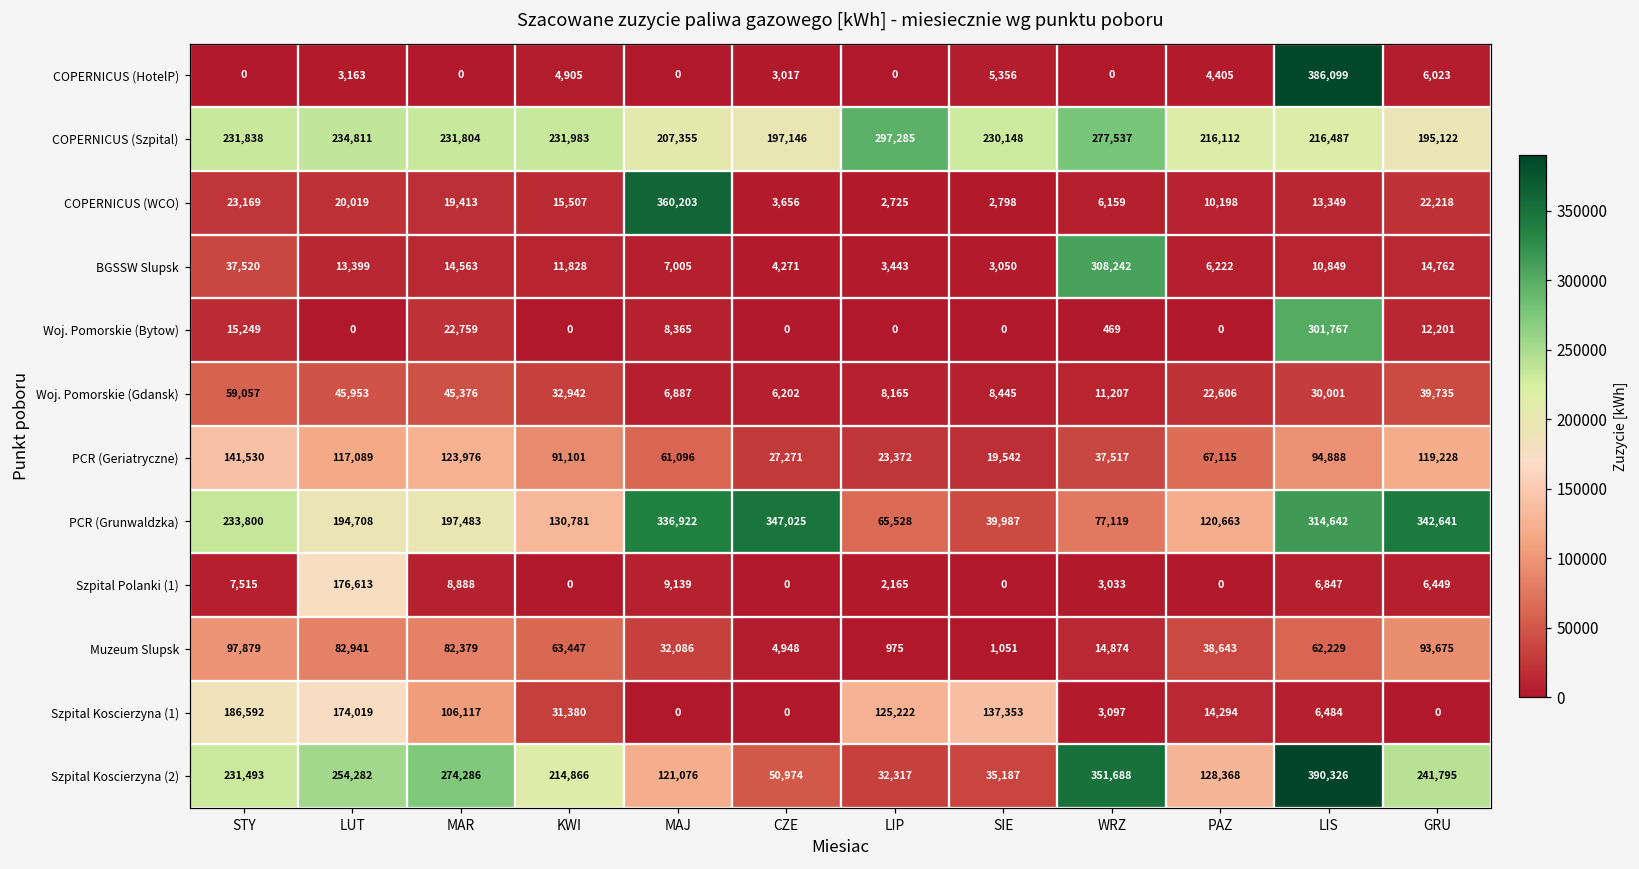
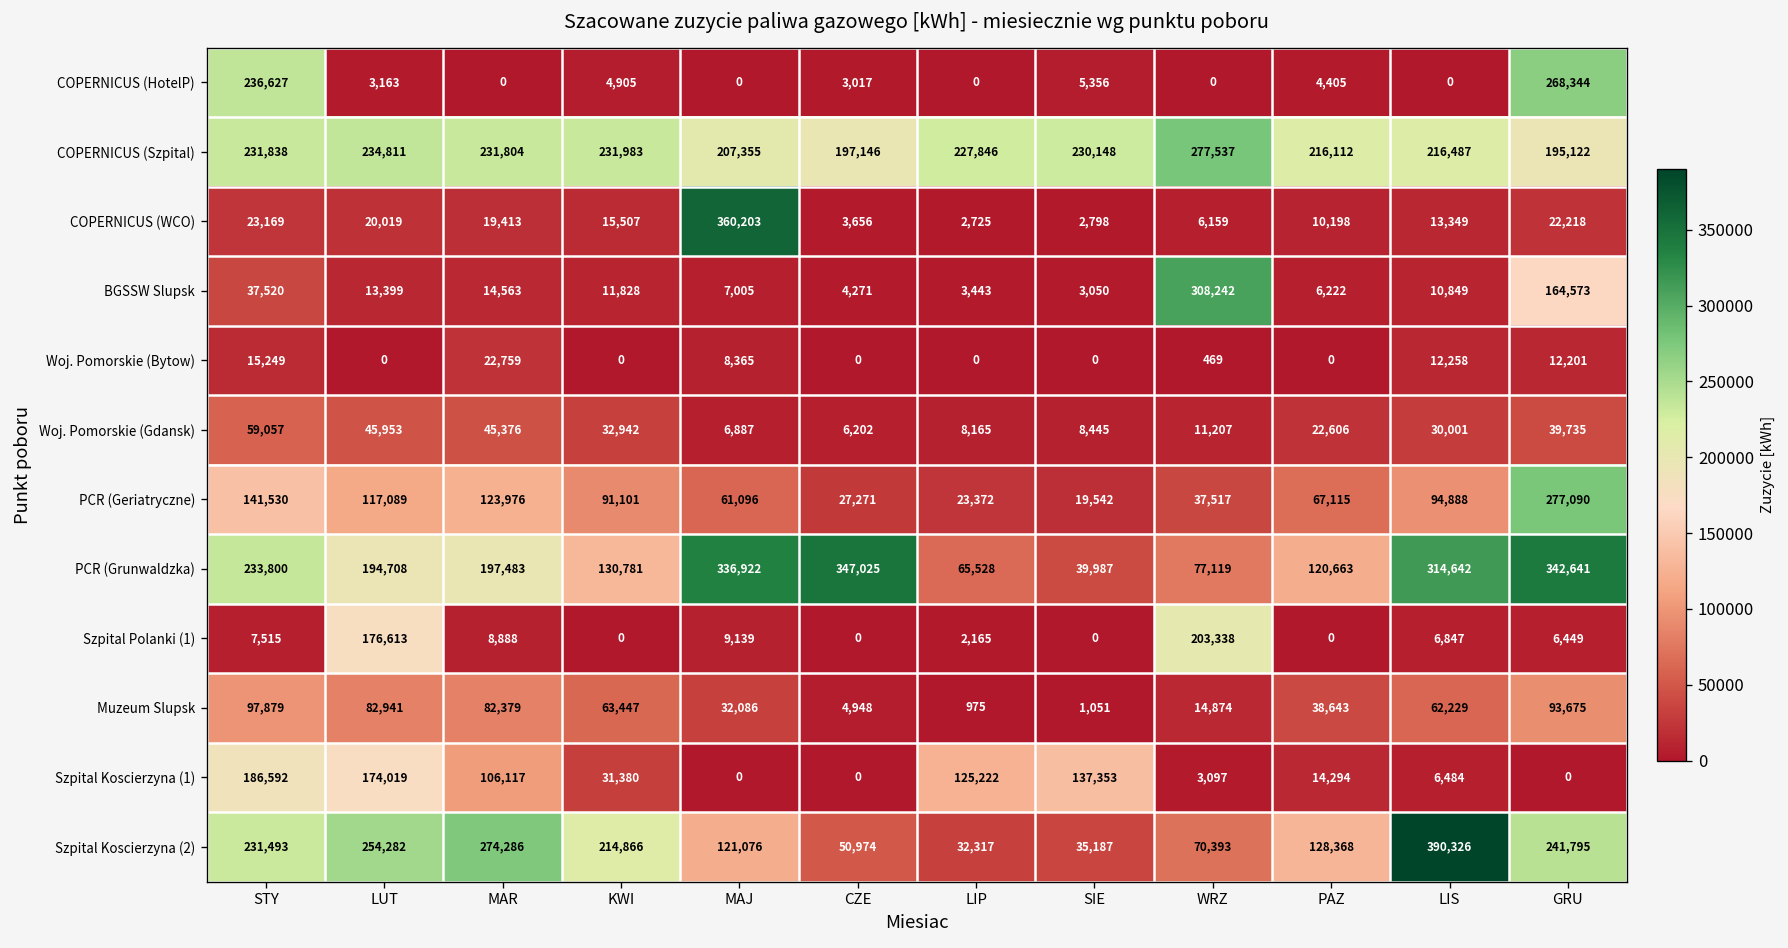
  {
    "COPERNICUS (HotelP)": {
-     "STY": "0",
+     "STY": "236,627",
      "LUT": "3,163",
      "MAR": "0",
      "KWI": "4,905",
      "MAJ": "0",
      "CZE": "3,017",
      "LIP": "0",
      "SIE": "5,356",
      "WRZ": "0",
      "PAZ": "4,405",
-     "LIS": "386,099",
-     "GRU": "6,023"
+     "LIS": "0",
+     "GRU": "268,344"
    },
    "COPERNICUS (Szpital)": {
      "STY": "231,838",
      "LUT": "234,811",
      "MAR": "231,804",
      "KWI": "231,983",
      "MAJ": "207,355",
      "CZE": "197,146",
-     "LIP": "297,285",
+     "LIP": "227,846",
      "SIE": "230,148",
      "WRZ": "277,537",
      "PAZ": "216,112",
      "LIS": "216,487",
      "GRU": "195,122"
    },
    "COPERNICUS (WCO)": {
      "STY": "23,169",
      "LUT": "20,019",
      "MAR": "19,413",
      "KWI": "15,507",
      "MAJ": "360,203",
      "CZE": "3,656",
      "LIP": "2,725",
      "SIE": "2,798",
      "WRZ": "6,159",
      "PAZ": "10,198",
      "LIS": "13,349",
      "GRU": "22,218"
    },
    "BGSSW Slupsk": {
      "STY": "37,520",
      "LUT": "13,399",
      "MAR": "14,563",
      "KWI": "11,828",
      "MAJ": "7,005",
      "CZE": "4,271",
      "LIP": "3,443",
      "SIE": "3,050",
      "WRZ": "308,242",
      "PAZ": "6,222",
      "LIS": "10,849",
-     "GRU": "14,762"
+     "GRU": "164,573"
    },
    "Woj. Pomorskie (Bytow)": {
      "STY": "15,249",
      "LUT": "0",
      "MAR": "22,759",
      "KWI": "0",
      "MAJ": "8,365",
      "CZE": "0",
      "LIP": "0",
      "SIE": "0",
      "WRZ": "469",
      "PAZ": "0",
-     "LIS": "301,767",
+     "LIS": "12,258",
      "GRU": "12,201"
    },
    "Woj. Pomorskie (Gdansk)": {
      "STY": "59,057",
      "LUT": "45,953",
      "MAR": "45,376",
      "KWI": "32,942",
      "MAJ": "6,887",
      "CZE": "6,202",
      "LIP": "8,165",
      "SIE": "8,445",
      "WRZ": "11,207",
      "PAZ": "22,606",
      "LIS": "30,001",
      "GRU": "39,735"
    },
    "PCR (Geriatryczne)": {
      "STY": "141,530",
      "LUT": "117,089",
      "MAR": "123,976",
      "KWI": "91,101",
      "MAJ": "61,096",
      "CZE": "27,271",
      "LIP": "23,372",
      "SIE": "19,542",
      "WRZ": "37,517",
      "PAZ": "67,115",
      "LIS": "94,888",
-     "GRU": "119,228"
+     "GRU": "277,090"
    },
    "PCR (Grunwaldzka)": {
      "STY": "233,800",
      "LUT": "194,708",
      "MAR": "197,483",
      "KWI": "130,781",
      "MAJ": "336,922",
      "CZE": "347,025",
      "LIP": "65,528",
      "SIE": "39,987",
      "WRZ": "77,119",
      "PAZ": "120,663",
      "LIS": "314,642",
      "GRU": "342,641"
    },
    "Szpital Polanki (1)": {
      "STY": "7,515",
      "LUT": "176,613",
      "MAR": "8,888",
      "KWI": "0",
      "MAJ": "9,139",
      "CZE": "0",
      "LIP": "2,165",
      "SIE": "0",
-     "WRZ": "3,033",
+     "WRZ": "203,338",
      "PAZ": "0",
      "LIS": "6,847",
      "GRU": "6,449"
    },
    "Muzeum Slupsk": {
      "STY": "97,879",
      "LUT": "82,941",
      "MAR": "82,379",
      "KWI": "63,447",
      "MAJ": "32,086",
      "CZE": "4,948",
      "LIP": "975",
      "SIE": "1,051",
      "WRZ": "14,874",
      "PAZ": "38,643",
      "LIS": "62,229",
      "GRU": "93,675"
    },
    "Szpital Koscierzyna (1)": {
      "STY": "186,592",
      "LUT": "174,019",
      "MAR": "106,117",
      "KWI": "31,380",
      "MAJ": "0",
      "CZE": "0",
      "LIP": "125,222",
      "SIE": "137,353",
      "WRZ": "3,097",
      "PAZ": "14,294",
      "LIS": "6,484",
      "GRU": "0"
    },
    "Szpital Koscierzyna (2)": {
      "STY": "231,493",
      "LUT": "254,282",
      "MAR": "274,286",
      "KWI": "214,866",
      "MAJ": "121,076",
      "CZE": "50,974",
      "LIP": "32,317",
      "SIE": "35,187",
-     "WRZ": "351,688",
+     "WRZ": "70,393",
      "PAZ": "128,368",
      "LIS": "390,326",
      "GRU": "241,795"
    }
  }
